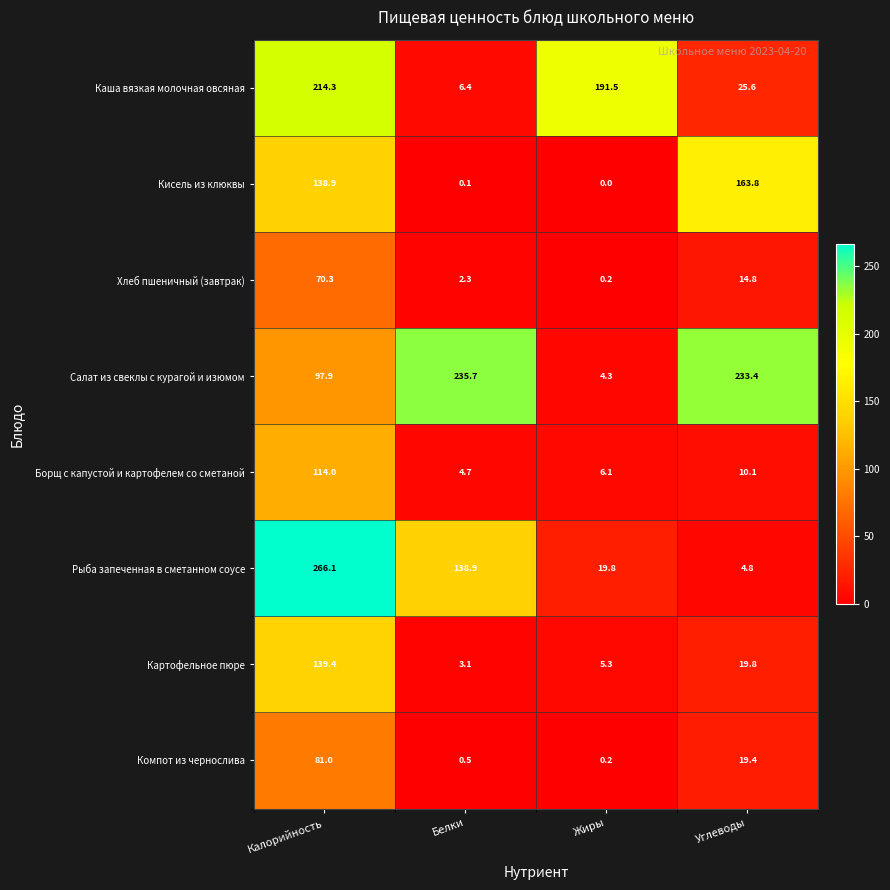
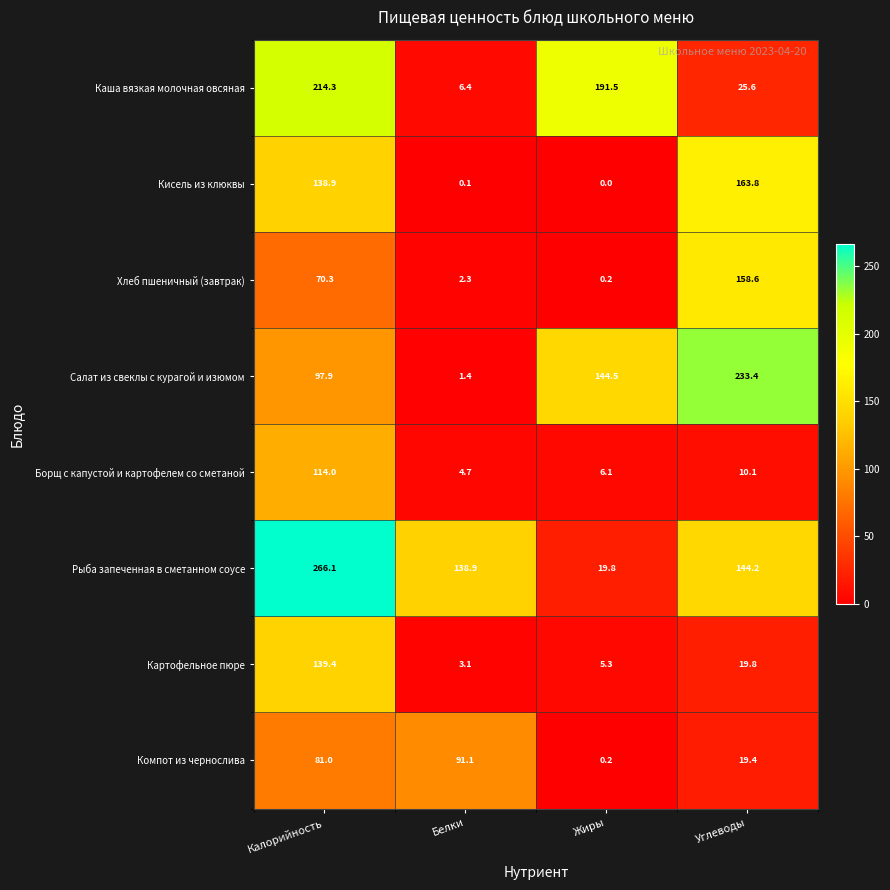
  {
    "Каша вязкая молочная овсяная": {
      "Калорийность": 214.3,
      "Белки": 6.4,
      "Жиры": 191.5
    },
    "Кисель из клюквы": {
      "Калорийность": 138.9,
      "Белки": 0.1,
      "Жиры": 0.0,
      "Углеводы": 163.8
    },
    "Хлеб пшеничный (завтрак)": {
      "Калорийность": 70.3,
      "Белки": 2.3,
      "Жиры": 0.2,
-     "Углеводы": 14.8
+     "Углеводы": 158.6
    },
    "Салат из свеклы с курагой и изюмом": {
      "Калорийность": 97.9,
-     "Белки": 235.7,
-     "Жиры": 4.3,
+     "Белки": 1.4,
+     "Жиры": 144.5,
      "Углеводы": 233.4
    },
    "Борщ с капустой и картофелем со сметаной": {
      "Калорийность": 114.0,
      "Белки": 4.7,
      "Жиры": 6.1,
      "Углеводы": 10.1
    },
    "Рыба запеченная в сметанном соусе": {
      "Калорийность": 266.1,
      "Белки": 138.9,
      "Жиры": 19.8,
-     "Углеводы": 4.8
+     "Углеводы": 144.2
    },
    "Картофельное пюре": {
      "Калорийность": 139.4,
      "Белки": 3.1,
      "Жиры": 5.3,
      "Углеводы": 19.8
    },
    "Компот из чернослива": {
      "Калорийность": 81.0,
-     "Белки": 0.5,
+     "Белки": 91.1,
      "Жиры": 0.2,
      "Углеводы": 19.4
    }
  }
